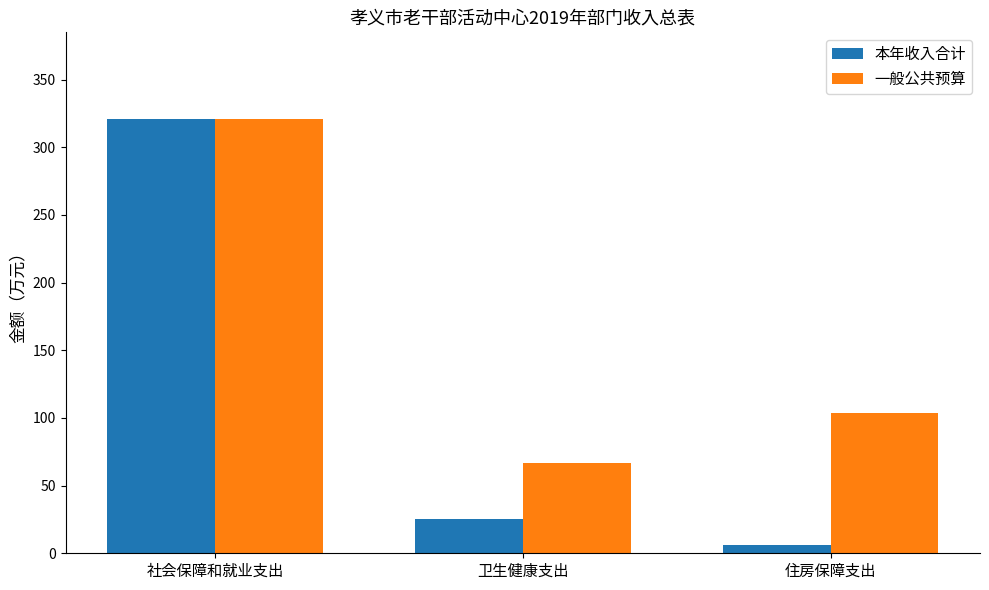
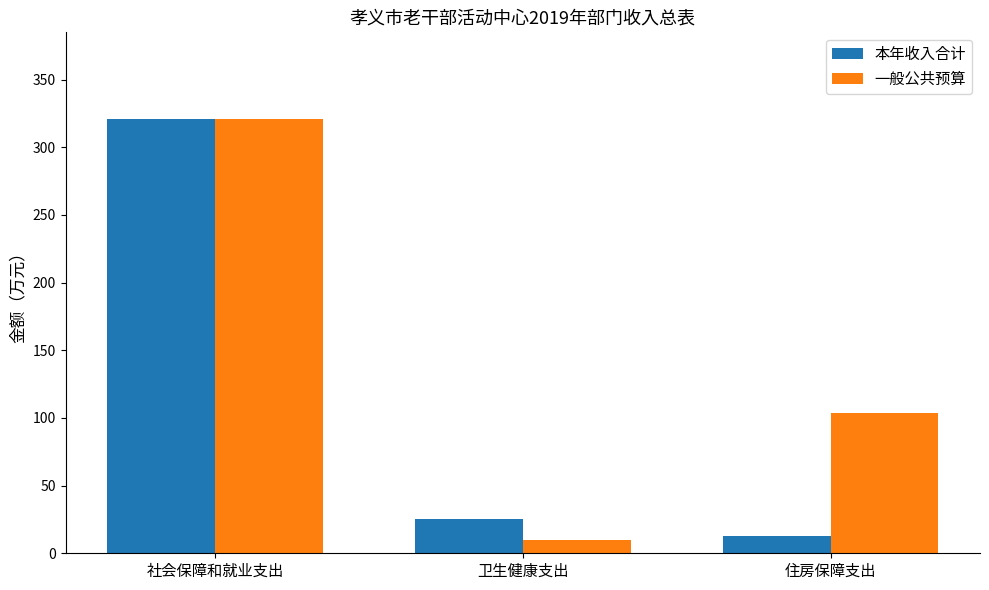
  {
    "本年收入合计": {
      "社会保障和就业支出": 321,
      "卫生健康支出": 25,
-     "住房保障支出": 6
+     "住房保障支出": 13
    },
    "一般公共预算": {
      "社会保障和就业支出": 321,
-     "卫生健康支出": 67,
+     "卫生健康支出": 10,
      "住房保障支出": 104
    }
  }
